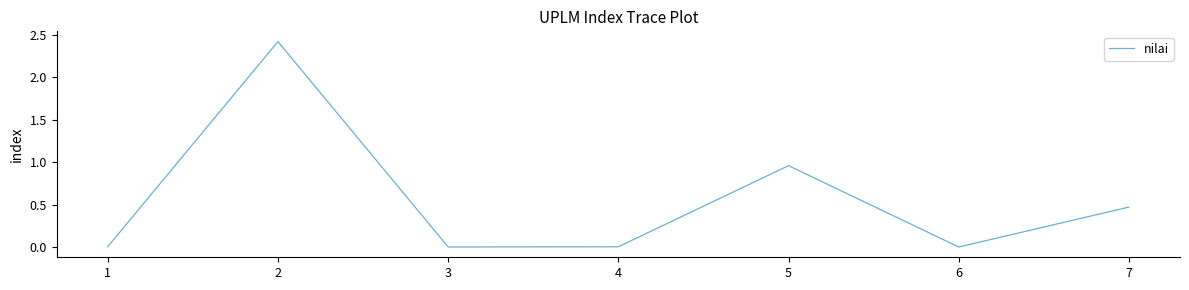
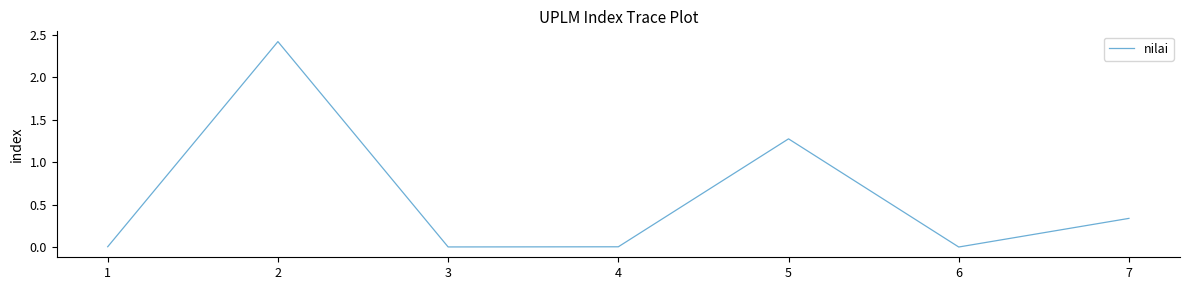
  {
    "1": 0.0,
    "2": 2.4,
    "3": 0.0,
    "4": 0.0,
-   "5": 1.0,
+   "5": 1.3,
    "6": 0.0,
-   "7": 0.5
+   "7": 0.3
  }
